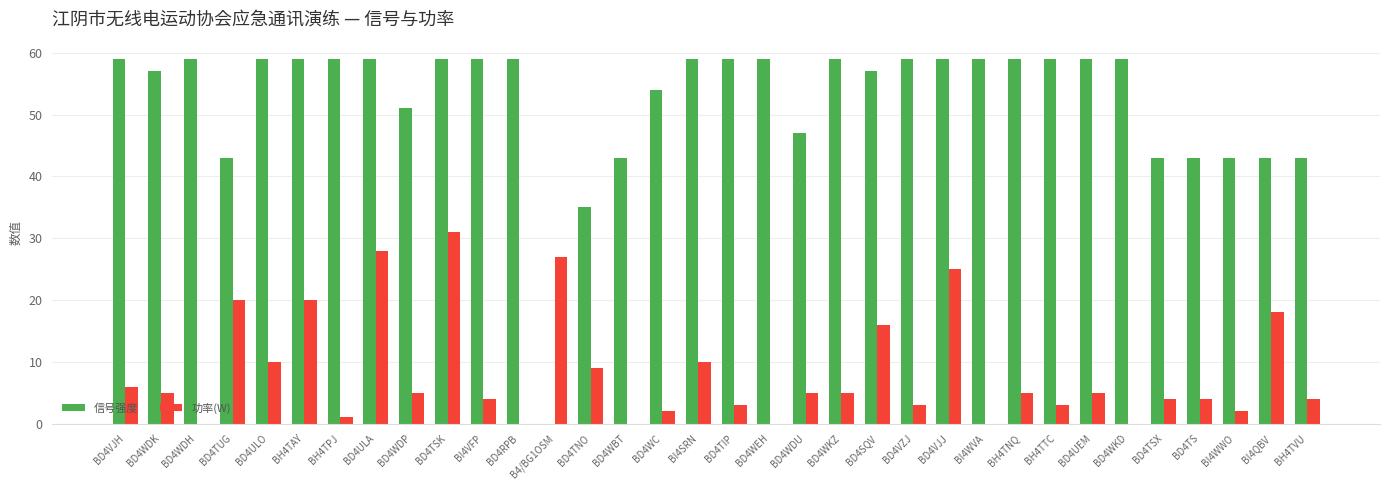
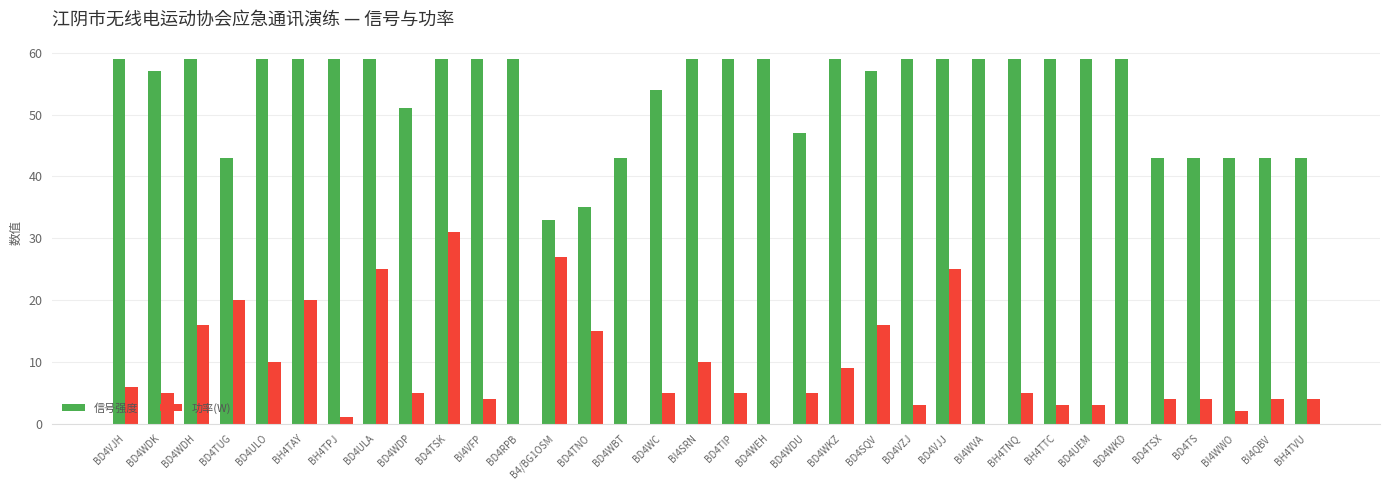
  {
    "信号强度": {
      "BD4VJH": 59,
      "BD4WDK": 57,
      "BD4WDH": 59,
      "BD4TUG": 43,
      "BD4ULO": 59,
      "BH4TAY": 59,
      "BH4TPJ": 59,
      "BD4ULA": 59,
      "BD4WDP": 51,
      "BD4TSK": 59,
      "BI4VFP": 59,
      "BD4RPB": 59,
-     "B4/BG1OSM": 0,
+     "B4/BG1OSM": 33,
      "BD4TNO": 35,
      "BD4WBT": 43,
      "BD4WC": 54,
      "BI4SRN": 59,
      "BD4TIP": 59,
      "BD4WEH": 59,
      "BD4WDU": 47,
      "BD4WKZ": 59,
      "BD4SQV": 57,
      "BD4VZJ": 59,
      "BD4VJJ": 59,
      "BI4WVA": 59,
      "BH4TNQ": 59,
      "BH4TTC": 59,
      "BD4UEM": 59,
      "BD4WKD": 59,
      "BD4TSX": 43,
      "BD4TS": 43,
      "BI4WWO": 43,
      "BI4QBV": 43,
      "BH4TVU": 43
    },
    "功率(W)": {
      "BD4VJH": 6,
      "BD4WDK": 5,
-     "BD4WDH": 0,
+     "BD4WDH": 16,
      "BD4TUG": 20,
      "BD4ULO": 10,
      "BH4TAY": 20,
      "BH4TPJ": 1,
-     "BD4ULA": 28,
+     "BD4ULA": 25,
      "BD4WDP": 5,
      "BD4TSK": 31,
      "BI4VFP": 4,
      "BD4RPB": 0,
      "B4/BG1OSM": 27,
-     "BD4TNO": 9,
+     "BD4TNO": 15,
      "BD4WBT": 0,
-     "BD4WC": 2,
+     "BD4WC": 5,
      "BI4SRN": 10,
-     "BD4TIP": 3,
+     "BD4TIP": 5,
      "BD4WEH": 0,
      "BD4WDU": 5,
-     "BD4WKZ": 5,
+     "BD4WKZ": 9,
      "BD4SQV": 16,
      "BD4VZJ": 3,
      "BD4VJJ": 25,
      "BI4WVA": 0,
      "BH4TNQ": 5,
      "BH4TTC": 3,
-     "BD4UEM": 5,
+     "BD4UEM": 3,
      "BD4WKD": 0,
      "BD4TSX": 4,
      "BD4TS": 4,
      "BI4WWO": 2,
-     "BI4QBV": 18,
+     "BI4QBV": 4,
      "BH4TVU": 4
    }
  }
